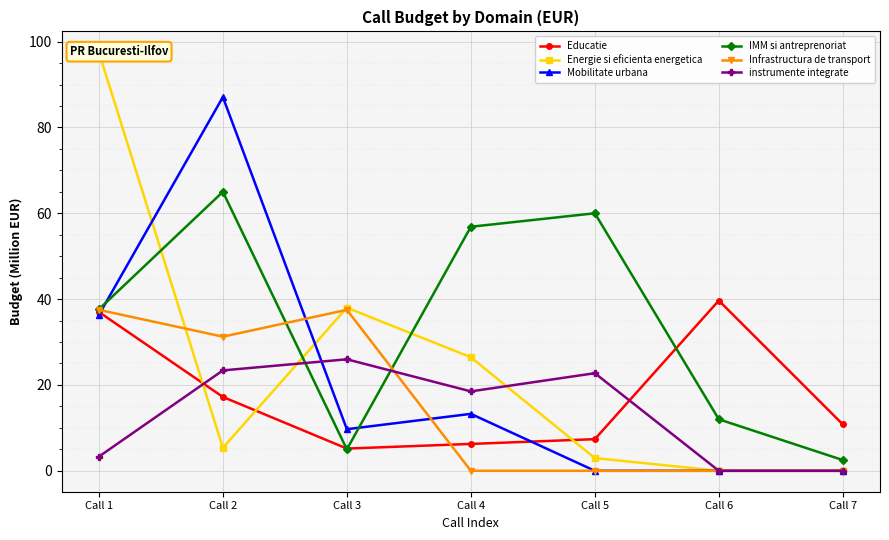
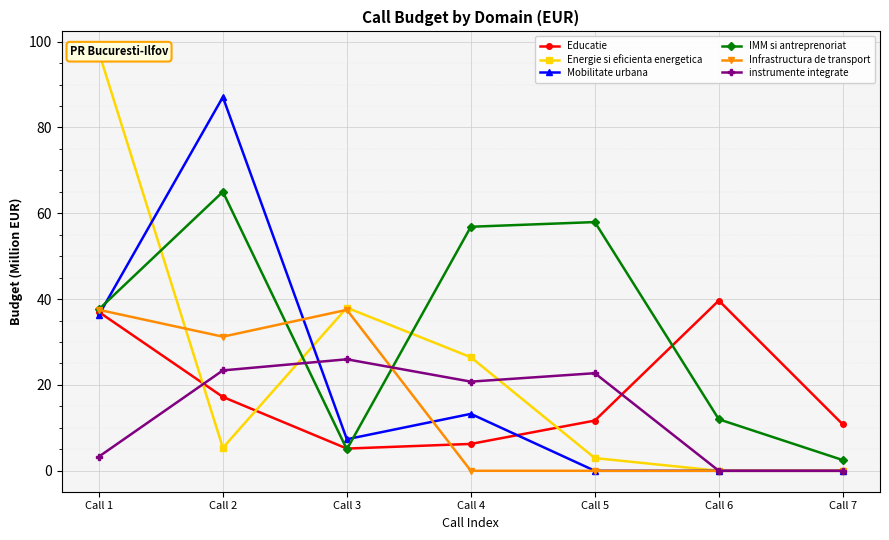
  {
    "Educatie": {
      "Call 2": 17,
      "Call 4": 6,
-     "Call 5": 7,
+     "Call 5": 12,
      "Call 6": 40,
      "Call 7": 11
    },
    "Energie si eficienta energetica": {
      "Call 2": 5,
      "Call 4": 26,
      "Call 5": 3
    },
    "Mobilitate urbana": {
      "Call 1": 36,
      "Call 2": 87,
-     "Call 3": 10,
+     "Call 3": 7,
      "Call 4": 13
    },
    "IMM si antreprenoriat": {
      "Call 2": 65,
      "Call 4": 57,
-     "Call 5": 60,
+     "Call 5": 58,
      "Call 6": 12,
      "Call 7": 3
    },
    "Infrastructura de transport": {
      "Call 2": 31,
      "Call 4": 0
    },
    "instrumente integrate": {
      "Call 1": 3,
      "Call 2": 23,
      "Call 3": 26,
-     "Call 4": 19,
+     "Call 4": 21,
      "Call 5": 23
    }
  }
